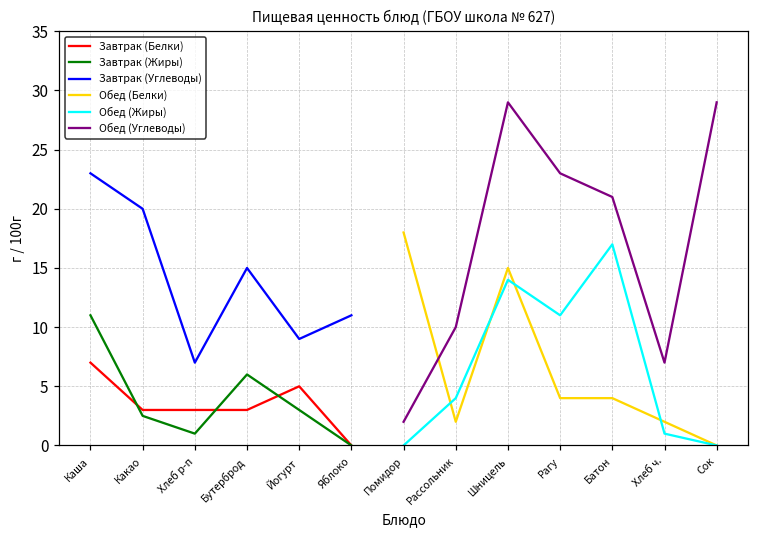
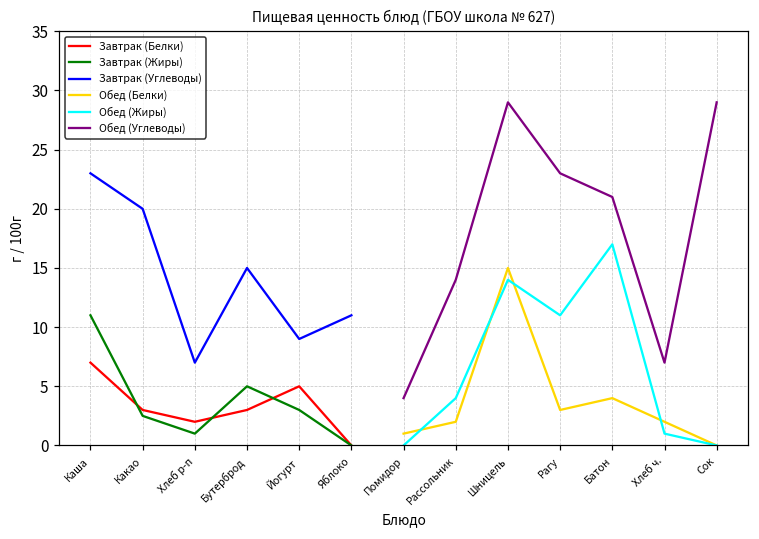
  {
    "Завтрак (Белки)": {
      "Каша": 7,
      "Какао": 3,
-     "Хлеб р-п": 3,
+     "Хлеб р-п": 2,
      "Бутерброд": 3,
      "Йогурт": 5
    },
    "Завтрак (Жиры)": {
      "Каша": 11,
      "Какао": 2.5,
      "Хлеб р-п": 1,
-     "Бутерброд": 6,
+     "Бутерброд": 5,
      "Йогурт": 3
    },
    "Завтрак (Углеводы)": {
      "Каша": 23,
      "Какао": 20,
      "Хлеб р-п": 7,
      "Бутерброд": 15,
      "Йогурт": 9,
      "Яблоко": 11
    },
    "Обед (Белки)": {
-     "Помидор": 18,
+     "Помидор": 1,
      "Рассольник": 2,
      "Шницель": 15,
-     "Рагу": 4,
+     "Рагу": 3,
      "Батон": 4,
      "Хлеб ч.": 2
    },
    "Обед (Жиры)": {
      "Помидор": 0,
      "Рассольник": 4,
      "Шницель": 14,
      "Рагу": 11,
      "Батон": 17,
      "Хлеб ч.": 1
    },
    "Обед (Углеводы)": {
-     "Помидор": 2,
-     "Рассольник": 10,
+     "Помидор": 4,
+     "Рассольник": 14,
      "Шницель": 29,
      "Рагу": 23,
      "Батон": 21,
      "Хлеб ч.": 7,
      "Сок": 29
    }
  }
